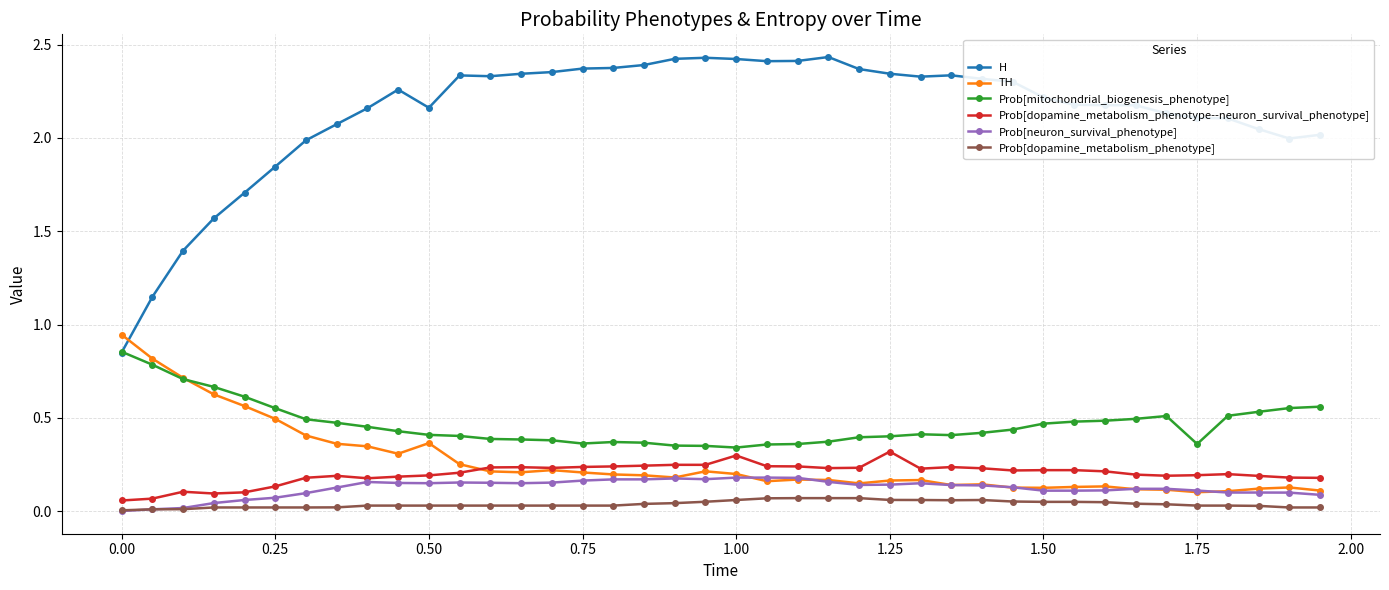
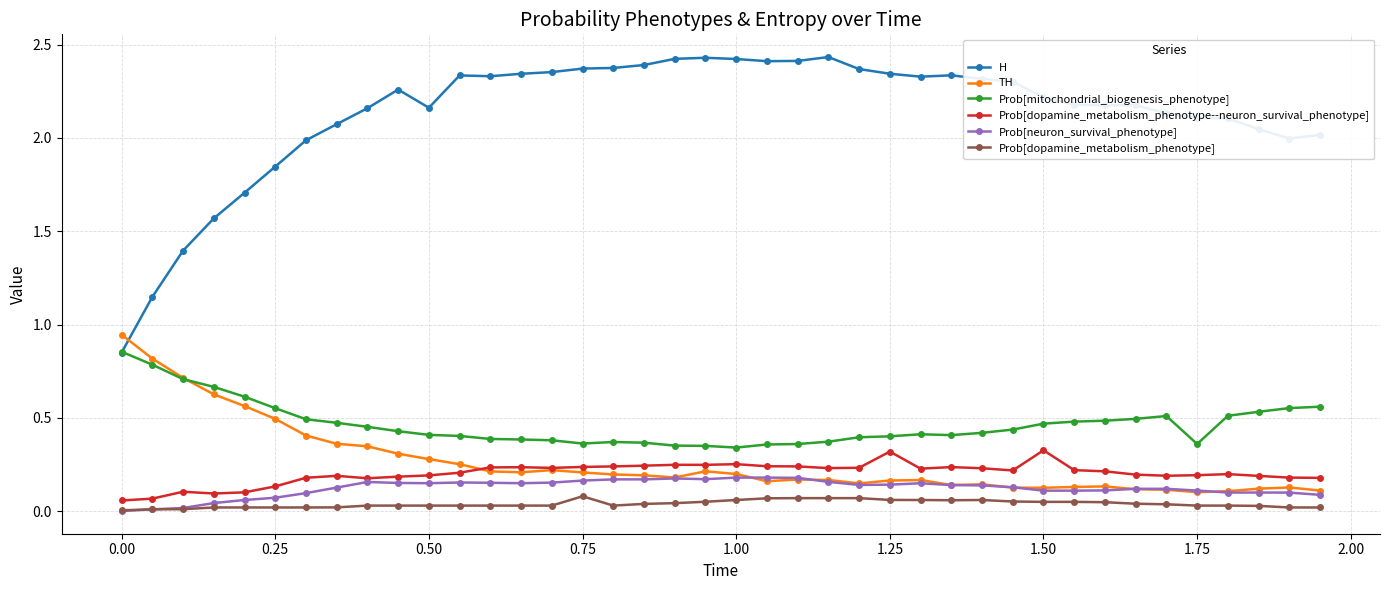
  {
    "H": {
      "0.25": 1.85,
      "0.50": 2.16,
      "0.75": 2.37,
      "1.00": 2.42,
      "1.25": 2.34
    },
    "TH": {
      "0.00": 0.95,
      "0.25": 0.49,
-     "0.50": 0.36,
+     "0.50": 0.28,
      "0.75": 0.21,
      "1.00": 0.20,
      "1.25": 0.16,
      "1.50": 0.13
    },
    "Prob[mitochondrial_biogenesis_phenotype]": {
      "0.25": 0.55,
      "0.50": 0.41,
      "0.75": 0.36,
      "1.00": 0.34,
      "1.25": 0.40,
      "1.50": 0.47,
      "1.75": 0.36
    },
    "Prob[dopamine_metabolism_phenotype--neuron_survival_phenotype]": {
      "0.00": 0.06,
      "0.25": 0.13,
      "0.50": 0.19,
      "0.75": 0.24,
-     "1.00": 0.30,
+     "1.00": 0.25,
      "1.25": 0.32,
-     "1.50": 0.22,
+     "1.50": 0.33,
      "1.75": 0.19
    },
    "Prob[neuron_survival_phenotype]": {
      "0.25": 0.07,
      "0.50": 0.15,
      "0.75": 0.16,
      "1.00": 0.18,
      "1.25": 0.14,
      "1.50": 0.11
    },
    "Prob[dopamine_metabolism_phenotype]": {
      "0.25": 0.02,
      "0.50": 0.03,
-     "0.75": 0.03,
+     "0.75": 0.08,
      "1.00": 0.06,
      "1.25": 0.06,
      "1.50": 0.05,
      "1.75": 0.03
    }
  }
